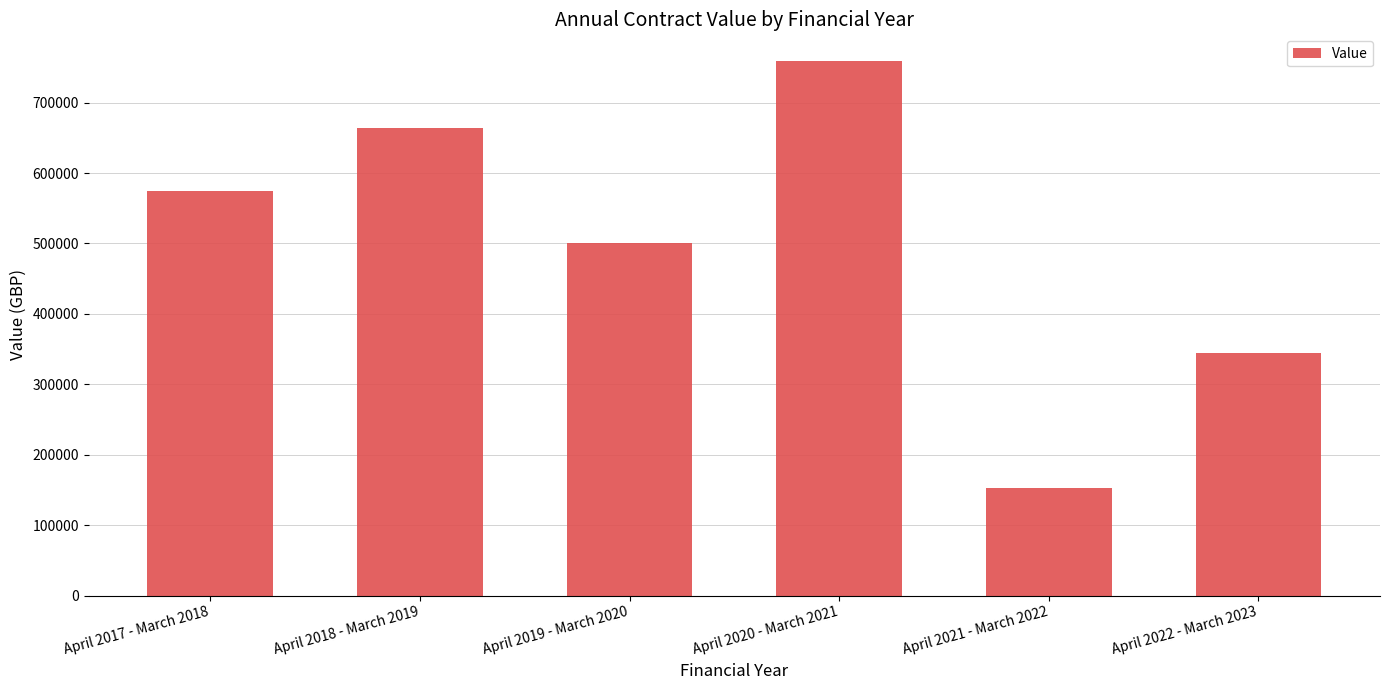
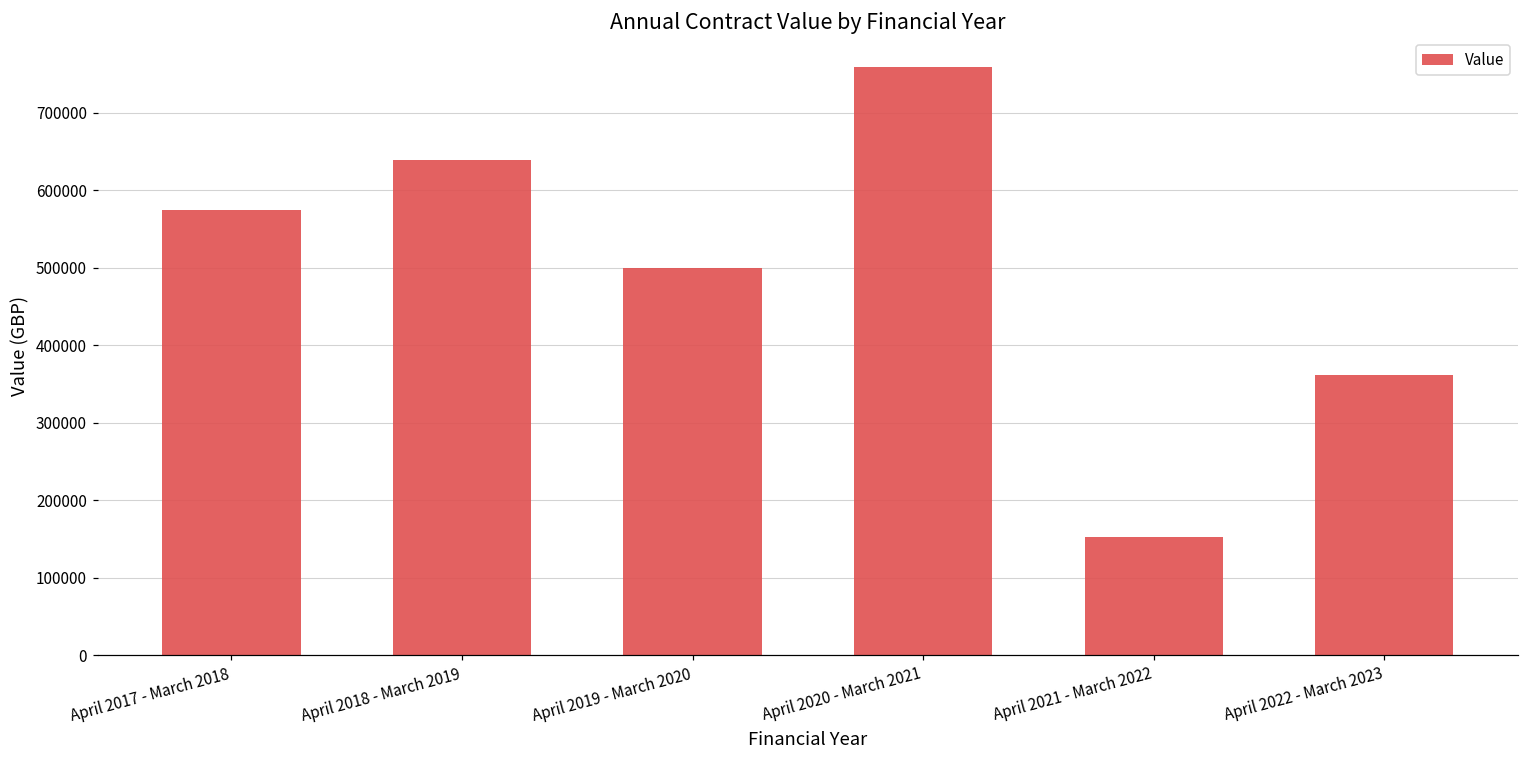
  {
    "April 2017 - March 2018": 570000,
-   "April 2018 - March 2019": 660000,
+   "April 2018 - March 2019": 640000,
    "April 2019 - March 2020": 500000,
    "April 2020 - March 2021": 760000,
    "April 2021 - March 2022": 150000,
-   "April 2022 - March 2023": 340000
+   "April 2022 - March 2023": 360000
  }
